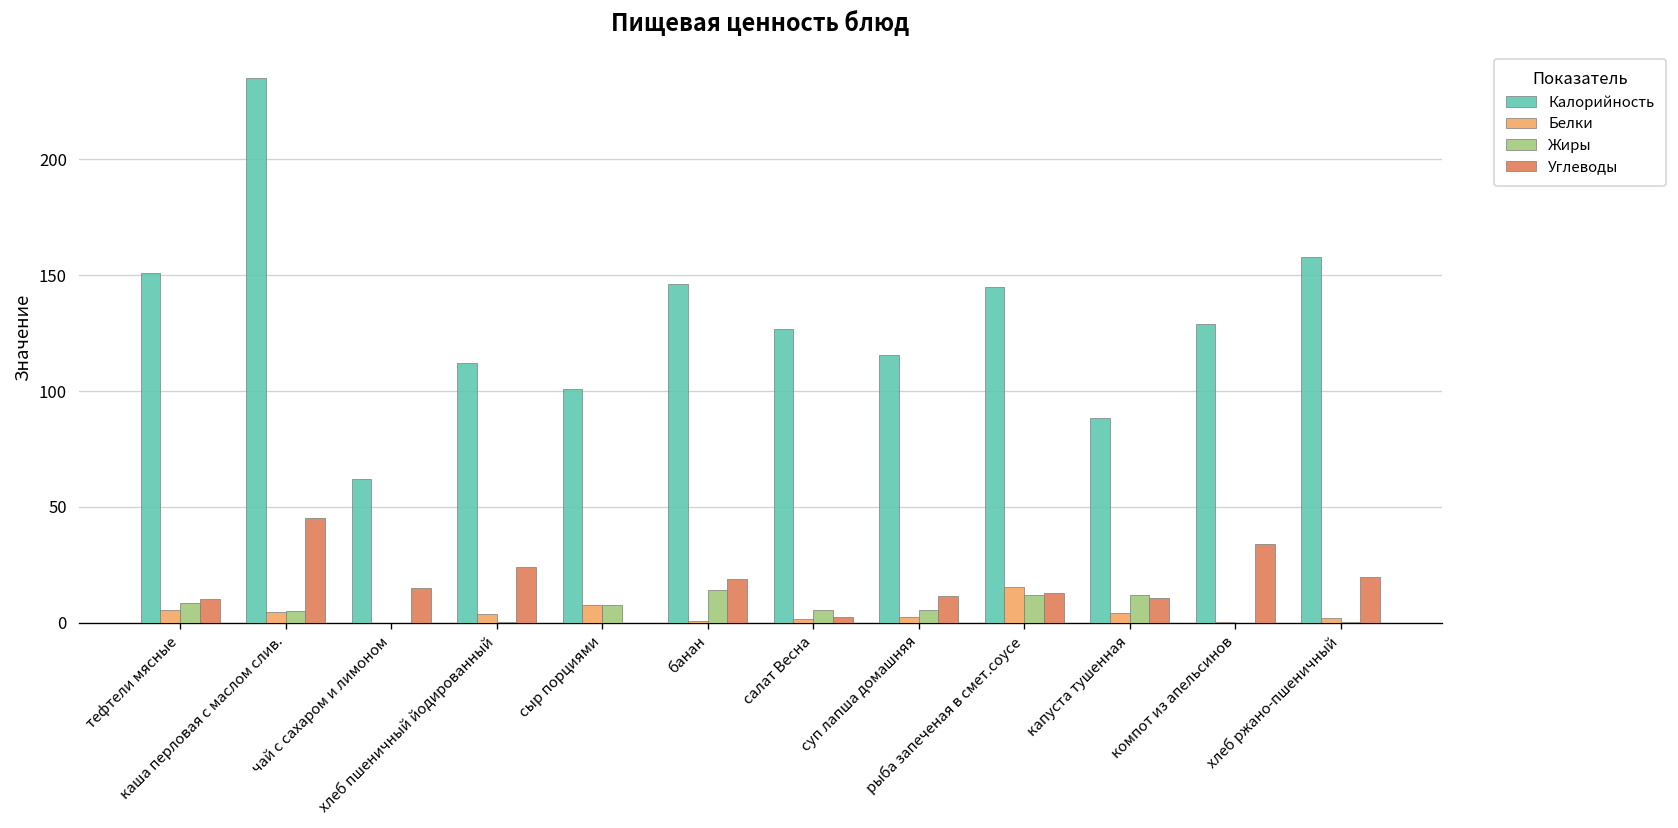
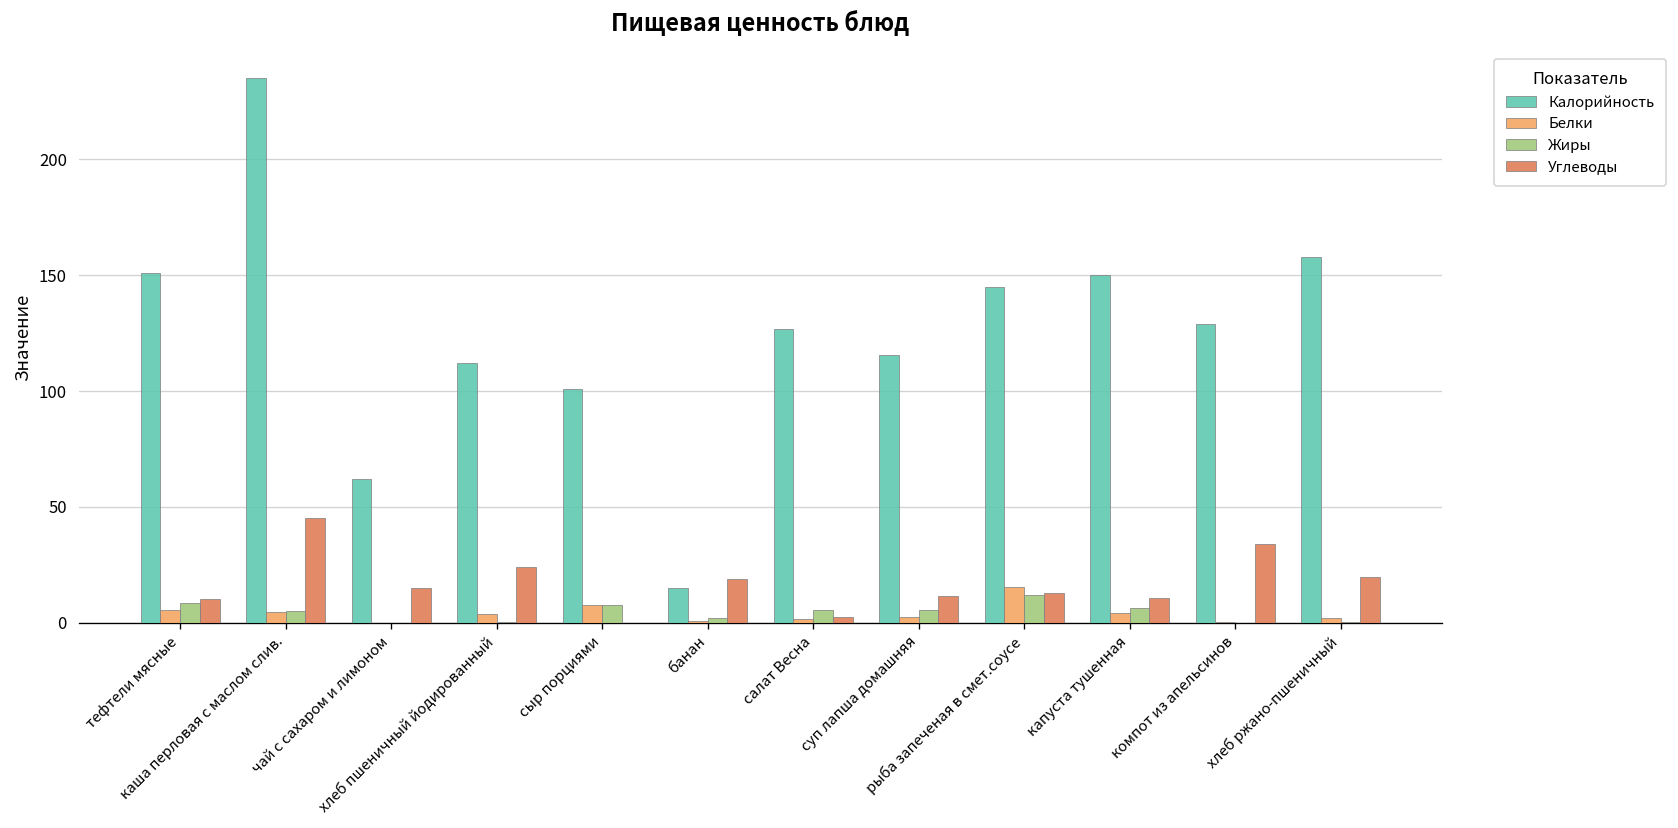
  {
    "Калорийность": {
      "тефтели мясные": 151,
      "каша перловая с маслом слив.": 235,
      "чай с сахаром и лимоном": 62,
      "хлеб пшеничный йодированный": 112,
      "сыр порциями": 101,
-     "банан": 146,
+     "банан": 15,
      "салат Весна": 127,
      "суп лапша домашняя": 116,
      "рыба запеченая в смет.соусе": 145,
-     "капуста тушенная": 89,
+     "капуста тушенная": 150,
      "компот из апельсинов": 129,
      "хлеб ржано-пшеничный": 158
    },
    "Жиры": {
      "тефтели мясные": 9,
      "каша перловая с маслом слив.": 5,
      "сыр порциями": 8,
-     "банан": 14,
+     "банан": 2,
      "салат Весна": 6,
      "суп лапша домашняя": 6,
      "рыба запеченая в смет.соусе": 12,
-     "капуста тушенная": 12
+     "капуста тушенная": 6
    }
  }
